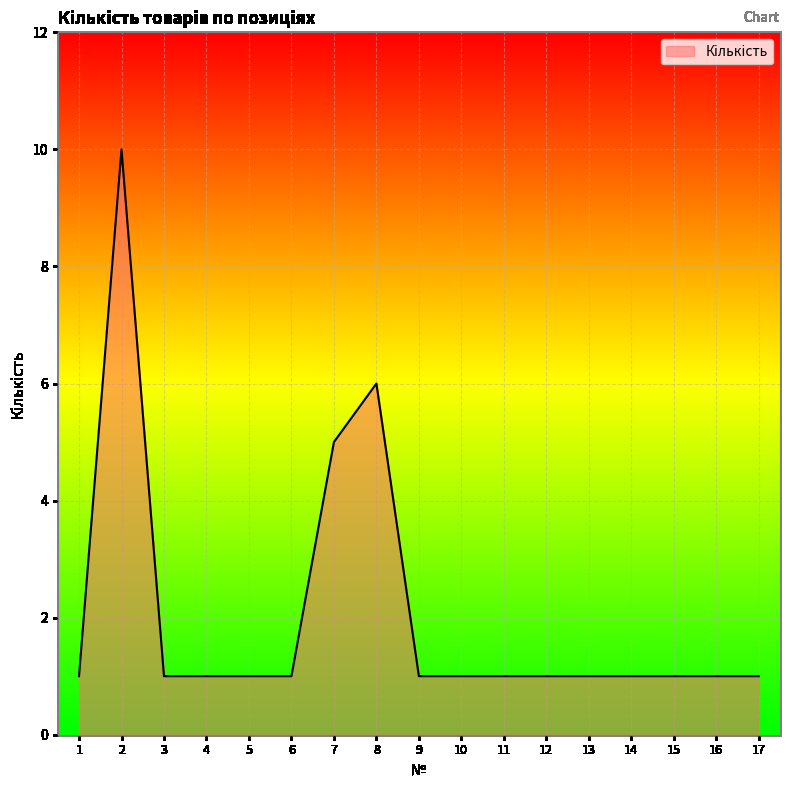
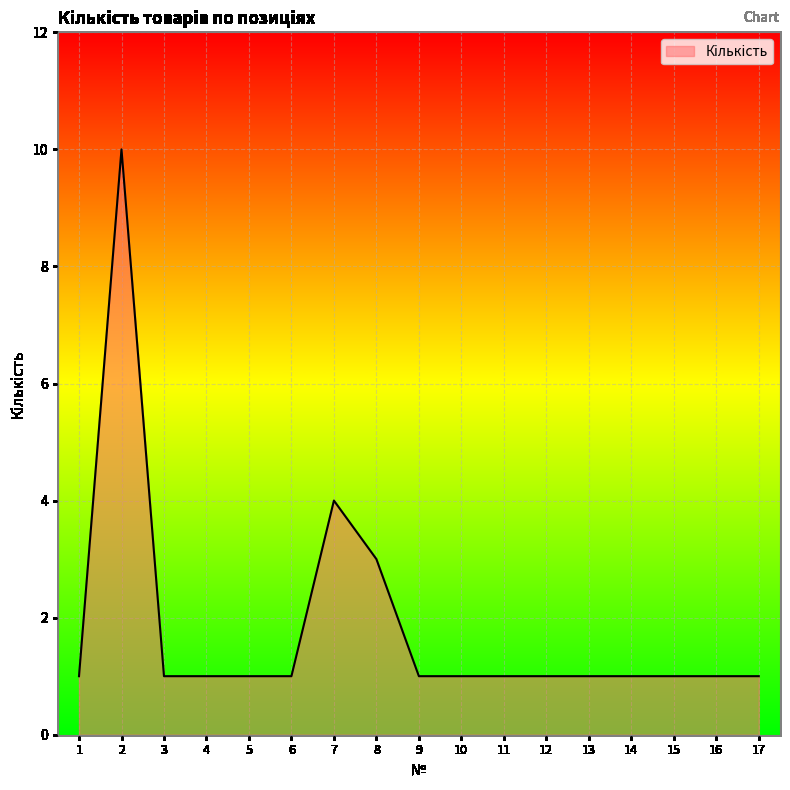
  {
    "1": 1,
    "2": 10,
    "3": 1,
    "4": 1,
    "5": 1,
    "6": 1,
-   "7": 5,
-   "8": 6,
+   "7": 4,
+   "8": 3,
    "9": 1,
    "10": 1,
    "11": 1,
    "12": 1,
    "13": 1,
    "14": 1,
    "15": 1,
    "16": 1,
    "17": 1
  }
